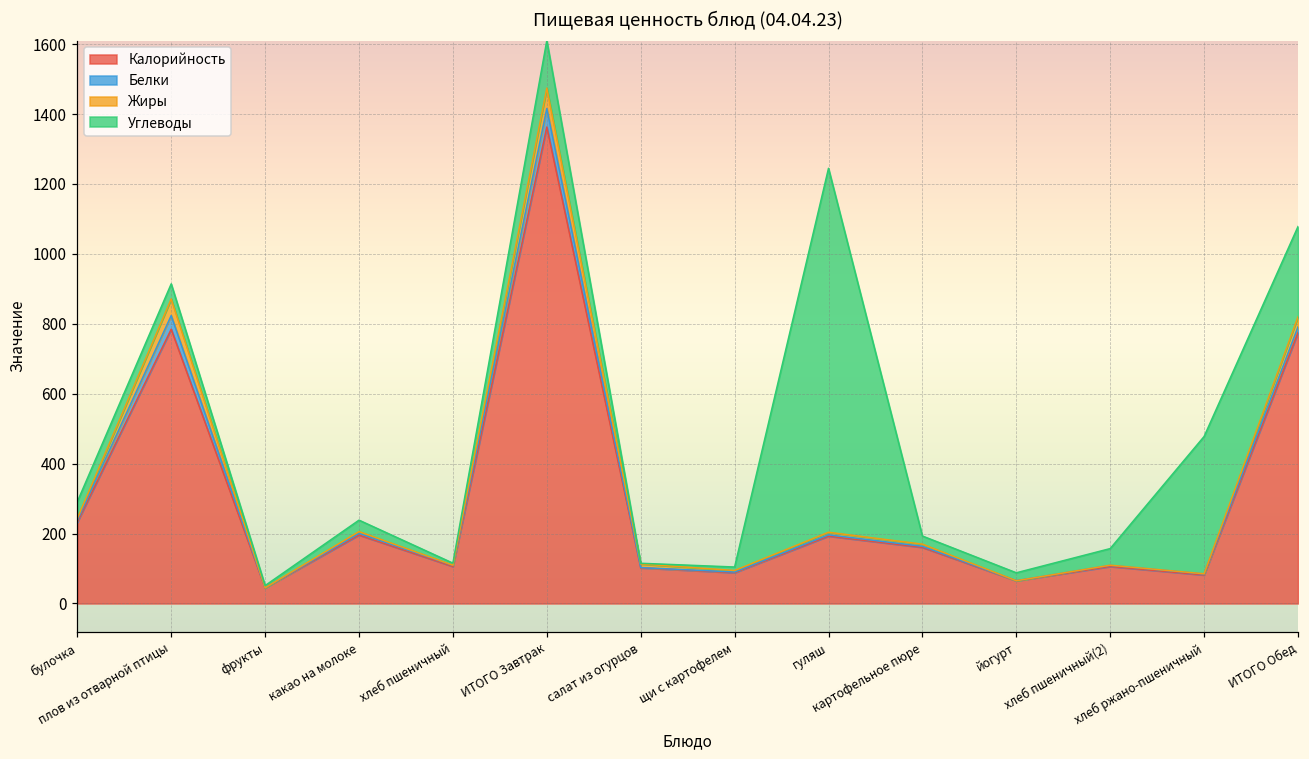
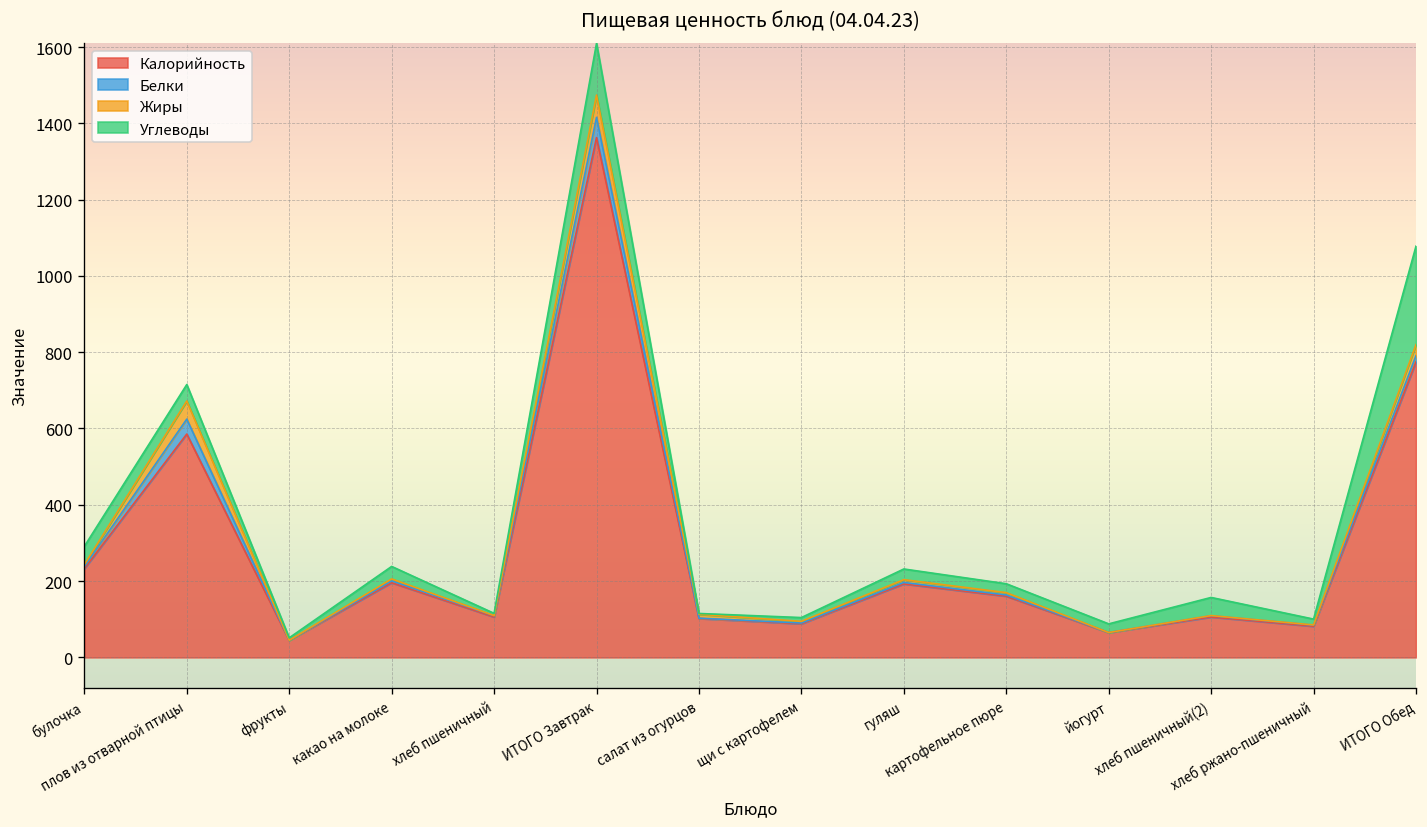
  {
    "Калорийность": {
-     "плов из отварной птицы": 780,
+     "плов из отварной птицы": 590,
      "ИТОГО Завтрак": 1360,
      "ИТОГО Обед": 770
    },
    "Белки": {
      "плов из отварной птицы": 40,
      "ИТОГО Завтрак": 50,
      "ИТОГО Обед": 20
    },
    "Жиры": {
      "плов из отварной птицы": 50,
      "ИТОГО Завтрак": 60,
      "ИТОГО Обед": 30
    },
    "Углеводы": {
      "булочка": 50,
      "плов из отварной птицы": 40,
      "какао на молоке": 30,
      "ИТОГО Завтрак": 140,
      "щи с картофелем": 10,
-     "гуляш": 1040,
+     "гуляш": 30,
      "картофельное пюре": 20,
      "йогурт": 20,
      "хлеб пшеничный(2)": 50,
-     "хлеб ржано-пшеничный": 390,
+     "хлеб ржано-пшеничный": 20,
      "ИТОГО Обед": 260
    }
  }
